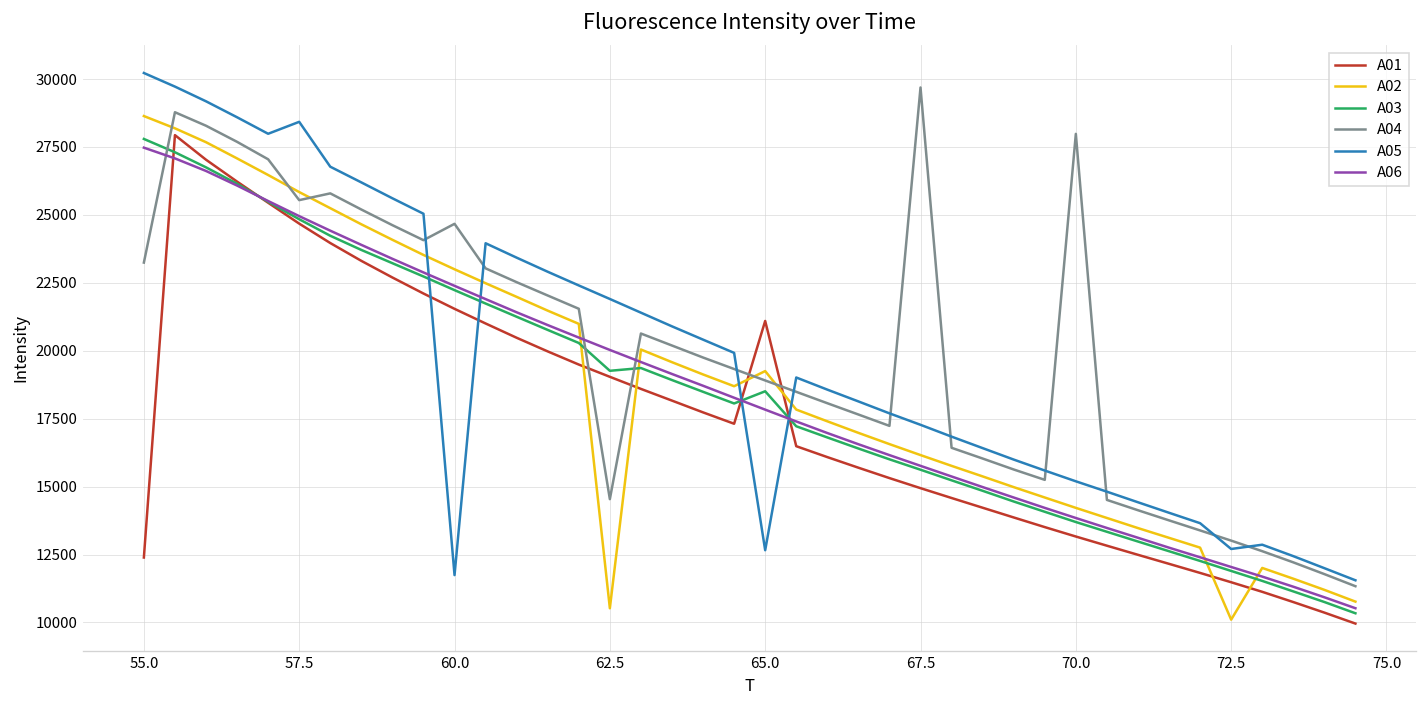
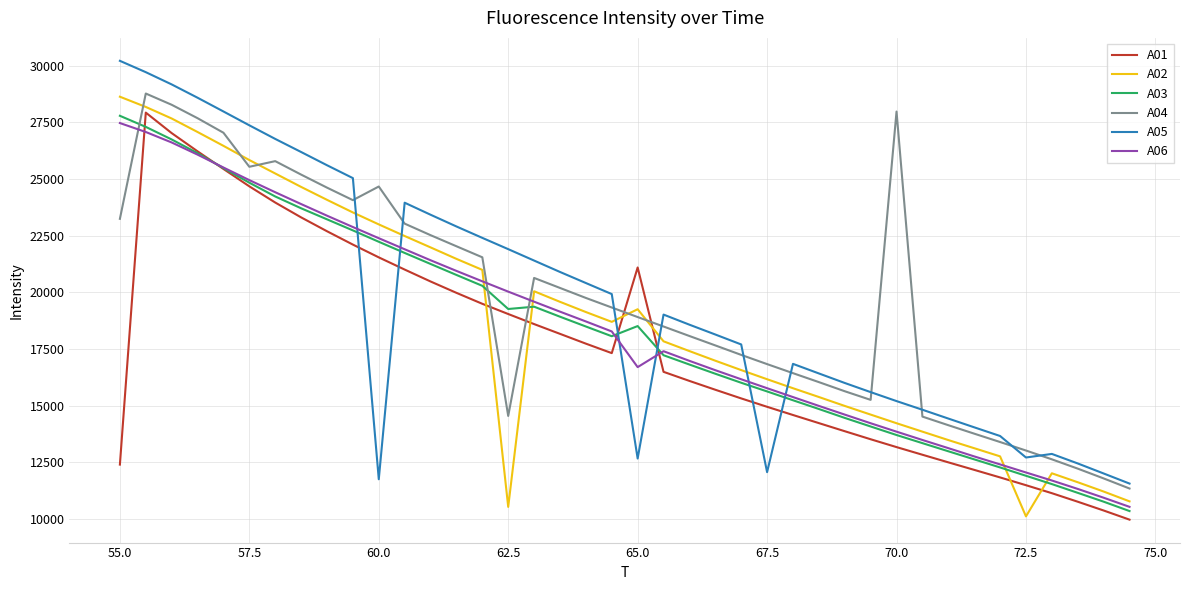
  {
    "A01": {
      "55.0": 12400,
      "57.5": 24700,
      "60.0": 21500,
      "62.5": 19000,
      "65.0": 21100,
      "67.5": 14900,
      "70.0": 13200,
      "72.5": 11500
    },
    "A02": {
      "55.0": 28600,
      "57.5": 25800,
      "60.0": 23000,
      "62.5": 10500,
      "65.0": 19300,
      "67.5": 16200,
      "70.0": 14200,
      "72.5": 10100
    },
    "A03": {
      "55.0": 27800,
      "57.5": 24800,
      "60.0": 22200,
      "62.5": 19300,
      "65.0": 18500,
      "67.5": 15600,
      "70.0": 13700,
      "72.5": 11900
    },
    "A04": {
      "55.0": 23200,
      "57.5": 25500,
      "60.0": 24700,
      "62.5": 14500,
      "65.0": 18900,
-     "67.5": 29700,
+     "67.5": 16800,
      "70.0": 28000,
      "72.5": 13000
    },
    "A05": {
      "55.0": 30200,
-     "57.5": 28400,
+     "57.5": 27400,
      "60.0": 11700,
      "62.5": 21900,
      "65.0": 12700,
-     "67.5": 17300,
+     "67.5": 12100,
      "70.0": 15200,
      "72.5": 12700
    },
    "A06": {
      "55.0": 27500,
      "57.5": 25000,
      "60.0": 22400,
      "62.5": 20000,
-     "65.0": 17800,
+     "65.0": 16700,
      "67.5": 15800,
      "70.0": 13800,
      "72.5": 12000
    }
  }
